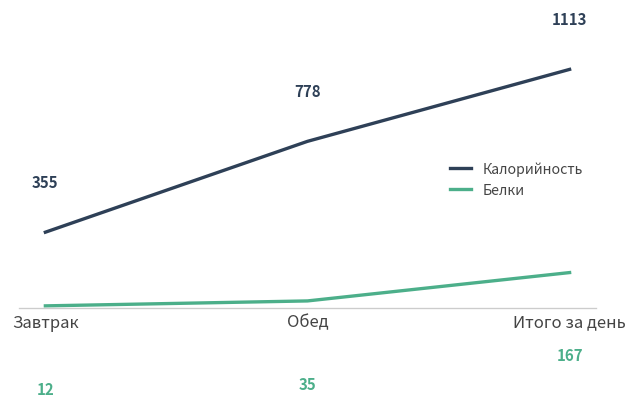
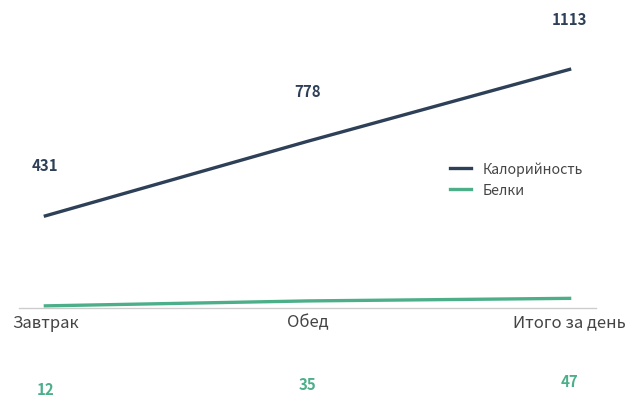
  {
    "Калорийность": {
-     "Завтрак": 355
+     "Завтрак": 431
    },
    "Белки": {
-     "Итого за день": 167
+     "Итого за день": 47
    }
  }
